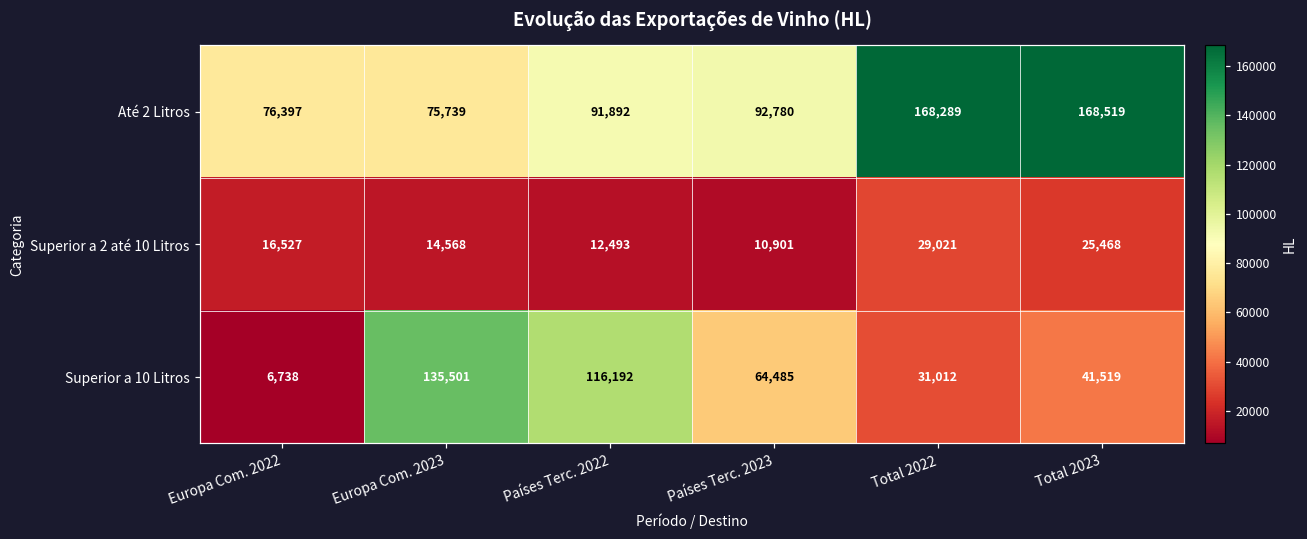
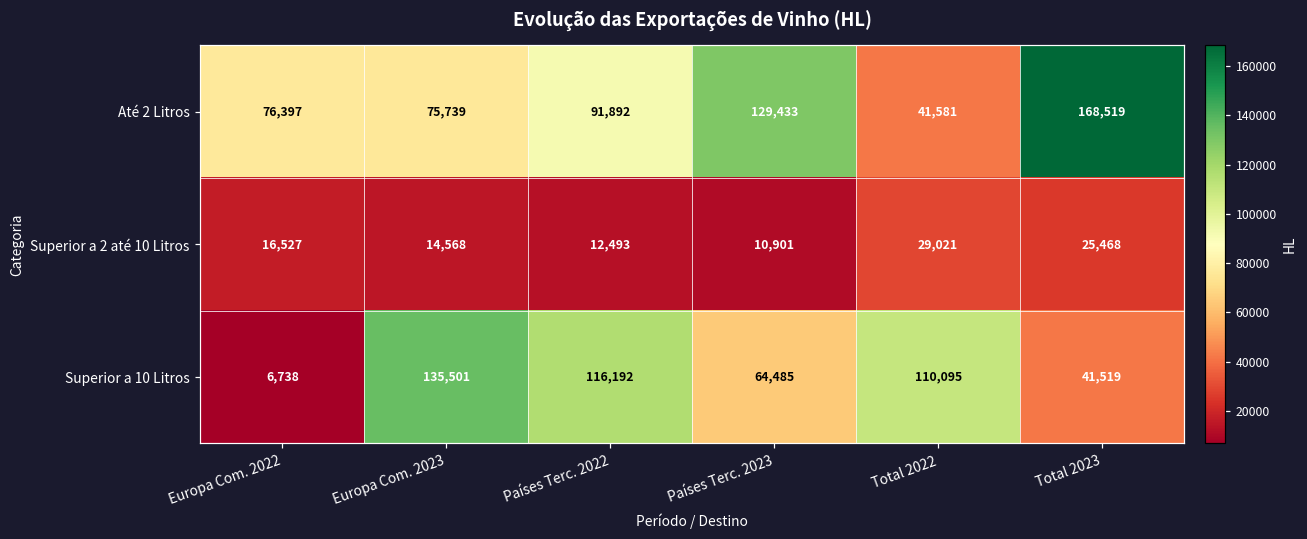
  {
    "Até 2 Litros": {
      "Europa Com. 2022": "76,397",
      "Europa Com. 2023": "75,739",
      "Países Terc. 2022": "91,892",
-     "Países Terc. 2023": "92,780",
-     "Total 2022": "168,289",
+     "Países Terc. 2023": "129,433",
+     "Total 2022": "41,581",
      "Total 2023": "168,519"
    },
    "Superior a 2 até 10 Litros": {
      "Europa Com. 2022": "16,527",
      "Europa Com. 2023": "14,568",
      "Países Terc. 2022": "12,493",
      "Países Terc. 2023": "10,901",
      "Total 2022": "29,021",
      "Total 2023": "25,468"
    },
    "Superior a 10 Litros": {
      "Europa Com. 2022": "6,738",
      "Europa Com. 2023": "135,501",
      "Países Terc. 2022": "116,192",
      "Países Terc. 2023": "64,485",
-     "Total 2022": "31,012",
+     "Total 2022": "110,095",
      "Total 2023": "41,519"
    }
  }
